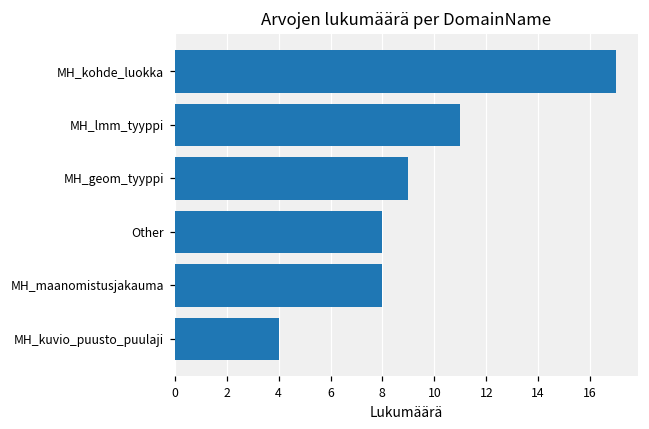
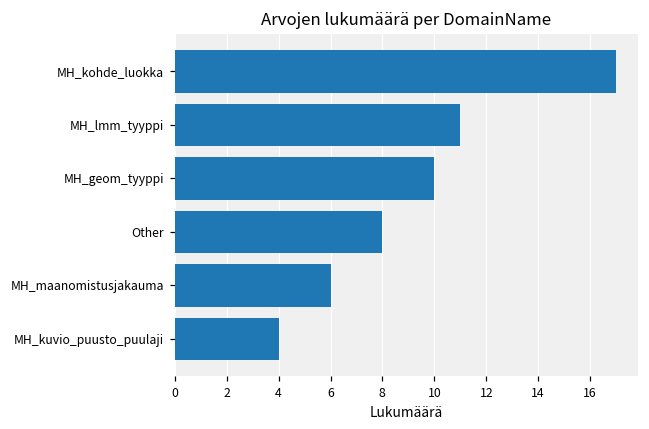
  {
    "MH_kohde_luokka": 17,
    "MH_lmm_tyyppi": 11,
-   "MH_geom_tyyppi": 9,
+   "MH_geom_tyyppi": 10,
    "Other": 8,
-   "MH_maanomistusjakauma": 8,
+   "MH_maanomistusjakauma": 6,
    "MH_kuvio_puusto_puulaji": 4
  }
